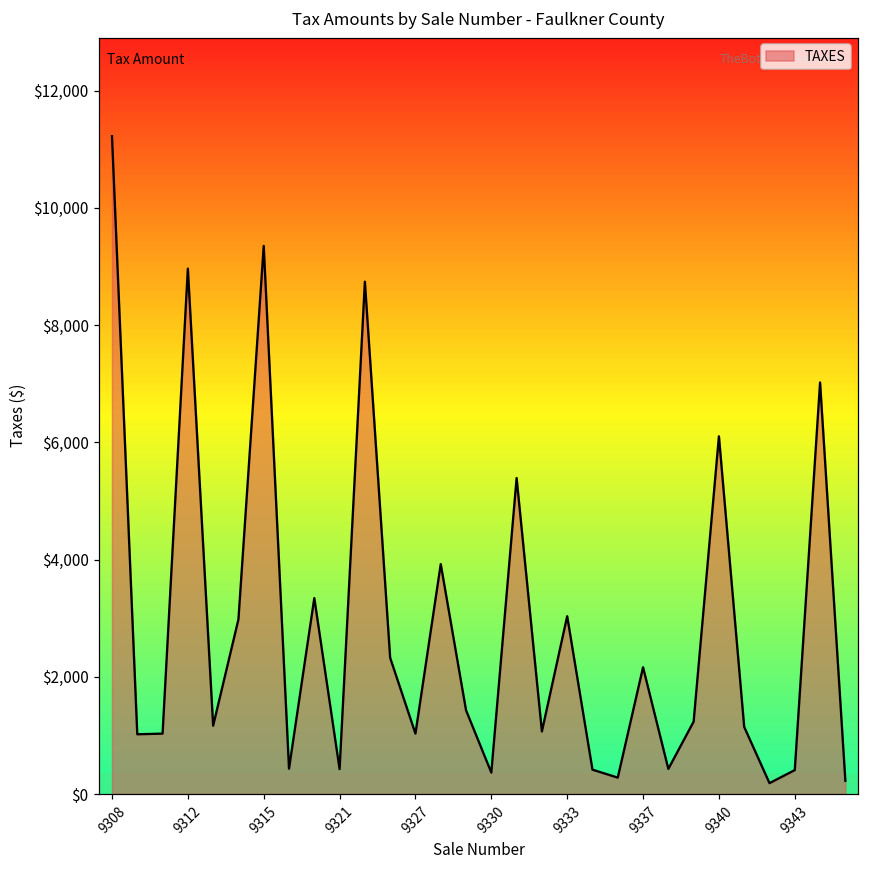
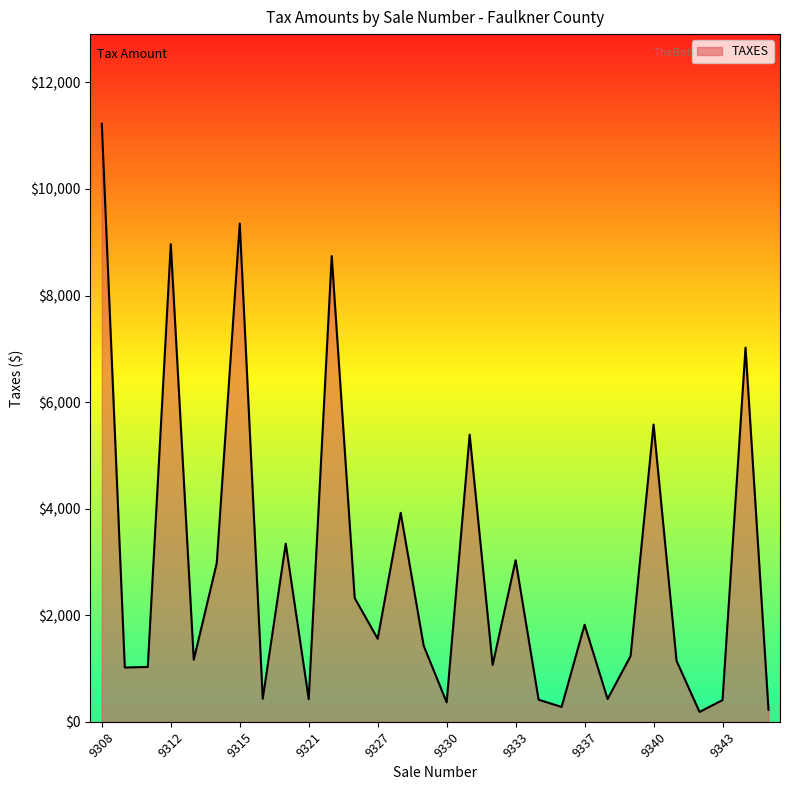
  {
    "9308": "$11,200",
    "9312": "$9,000",
    "9315": "$9,400",
    "9321": "$400",
-   "9327": "$1,000",
+   "9327": "$1,600",
    "9330": "$400",
    "9333": "$3,000",
-   "9337": "$2,200",
-   "9340": "$6,100",
+   "9337": "$1,800",
+   "9340": "$5,600",
    "9343": "$400"
  }
